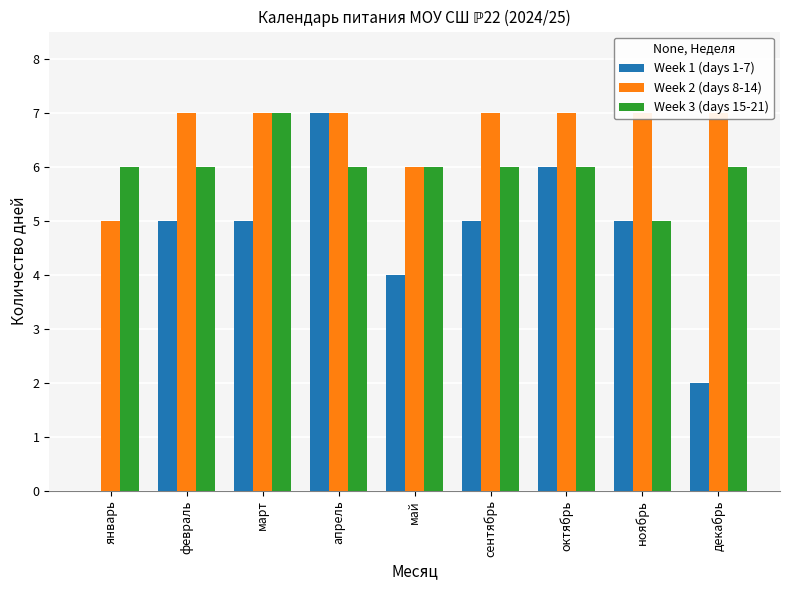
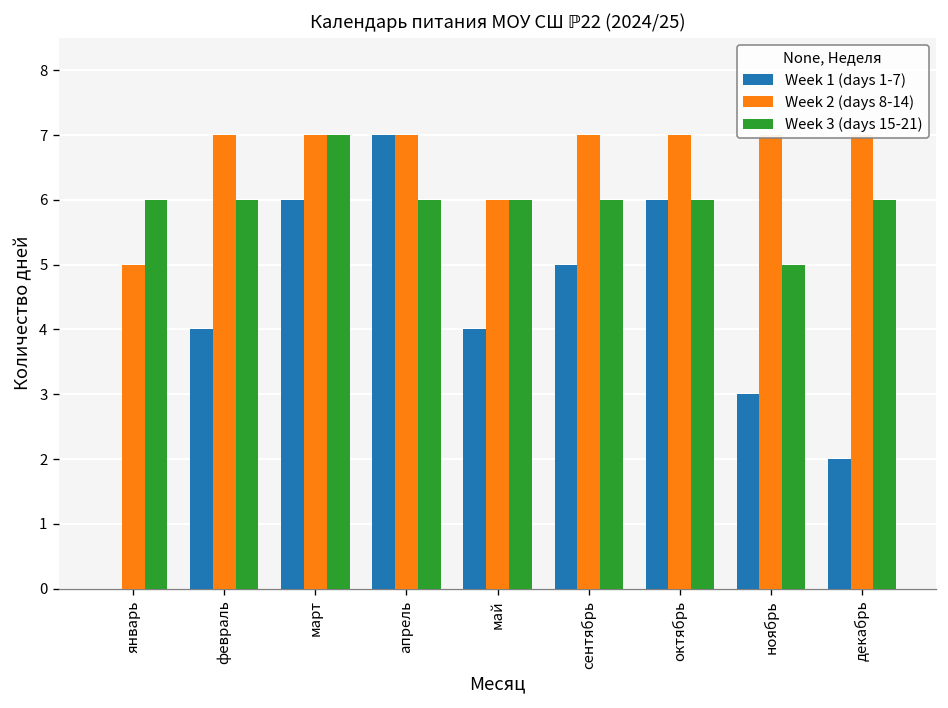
  {
    "Week 1 (days 1-7)": {
      "январь": 0,
-     "февраль": 5,
-     "март": 5,
+     "февраль": 4,
+     "март": 6,
      "апрель": 7,
      "май": 4,
      "сентябрь": 5,
      "октябрь": 6,
-     "ноябрь": 5,
+     "ноябрь": 3,
      "декабрь": 2
    },
    "Week 2 (days 8-14)": {
      "январь": 5,
      "февраль": 7,
      "март": 7,
      "апрель": 7,
      "май": 6,
      "сентябрь": 7,
      "октябрь": 7
    },
    "Week 3 (days 15-21)": {
      "январь": 6,
      "февраль": 6,
      "март": 7,
      "апрель": 6,
      "май": 6,
      "сентябрь": 6,
      "октябрь": 6,
      "ноябрь": 5,
      "декабрь": 6
    }
  }
